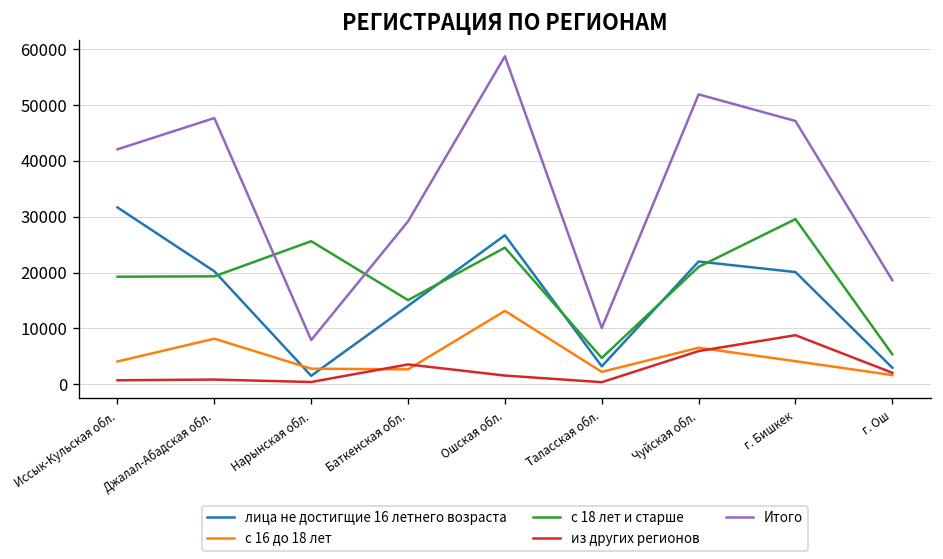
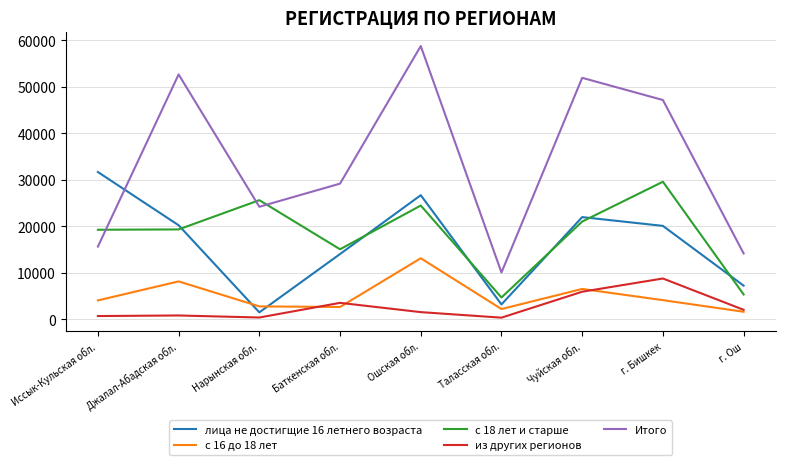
  {
    "лица не достигщие 16 летнего возраста": {
      "Иссык-Кульская обл.": 32000,
      "Джалал-Абадская обл.": 20000,
      "Нарынская обл.": 1000,
      "Баткенская обл.": 14000,
      "Ошская обл.": 27000,
      "Таласская обл.": 3000,
      "Чуйская обл.": 22000,
      "г. Бишкек": 20000,
-     "г. Ош": 3000
+     "г. Ош": 7000
    },
    "с 16 до 18 лет": {
      "Иссык-Кульская обл.": 4000,
      "Джалал-Абадская обл.": 8000,
      "Нарынская обл.": 3000,
      "Баткенская обл.": 3000,
      "Ошская обл.": 13000,
      "Таласская обл.": 2000,
      "Чуйская обл.": 7000,
      "г. Бишкек": 4000
    },
    "с 18 лет и старше": {
      "Иссык-Кульская обл.": 19000,
      "Джалал-Абадская обл.": 19000,
      "Нарынская обл.": 26000,
      "Баткенская обл.": 15000,
      "Ошская обл.": 24000,
      "Таласская обл.": 5000,
      "Чуйская обл.": 21000,
      "г. Бишкек": 30000,
      "г. Ош": 5000
    },
    "из других регионов": {
      "Иссык-Кульская обл.": 1000,
      "Джалал-Абадская обл.": 1000,
      "Нарынская обл.": 0,
      "Баткенская обл.": 4000,
      "Ошская обл.": 2000,
      "Таласская обл.": 0,
      "Чуйская обл.": 6000,
      "г. Бишкек": 9000
    },
    "Итого": {
-     "Иссык-Кульская обл.": 42000,
-     "Джалал-Абадская обл.": 48000,
-     "Нарынская обл.": 8000,
+     "Иссык-Кульская обл.": 16000,
+     "Джалал-Абадская обл.": 53000,
+     "Нарынская обл.": 24000,
      "Баткенская обл.": 29000,
      "Ошская обл.": 59000,
      "Таласская обл.": 10000,
      "Чуйская обл.": 52000,
      "г. Бишкек": 47000,
-     "г. Ош": 19000
+     "г. Ош": 14000
    }
  }
